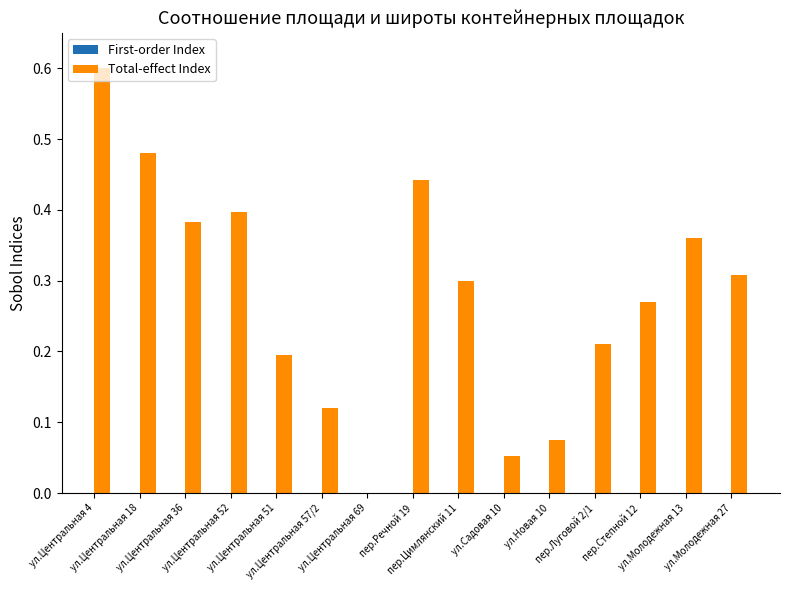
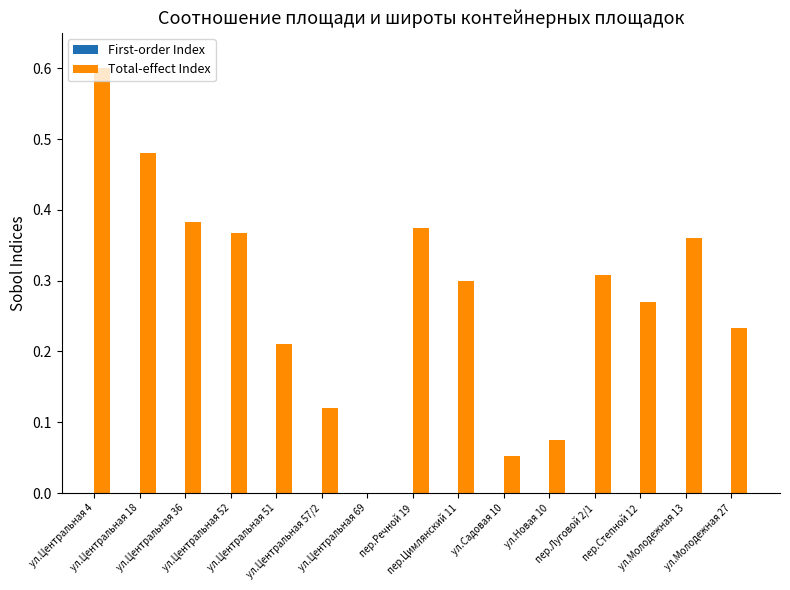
  {
    "ул.Центральная 18": 0.48,
    "ул.Центральная 36": 0.38,
-   "ул.Центральная 52": 0.40,
-   "ул.Центральная 51": 0.20,
+   "ул.Центральная 52": 0.37,
+   "ул.Центральная 51": 0.21,
    "ул.Центральная 57/2": 0.12,
    "ул.Центральная 69": 0.00,
-   "пер.Речной 19": 0.44,
+   "пер.Речной 19": 0.38,
    "пер.Цимлянский 11": 0.30,
    "ул.Садовая 10": 0.05,
    "ул.Новая 10": 0.08,
-   "пер.Луговой 2/1": 0.21,
+   "пер.Луговой 2/1": 0.31,
    "пер.Степной 12": 0.27,
    "ул.Молодежная 13": 0.36,
-   "ул.Молодежная 27": 0.31
+   "ул.Молодежная 27": 0.23
  }
